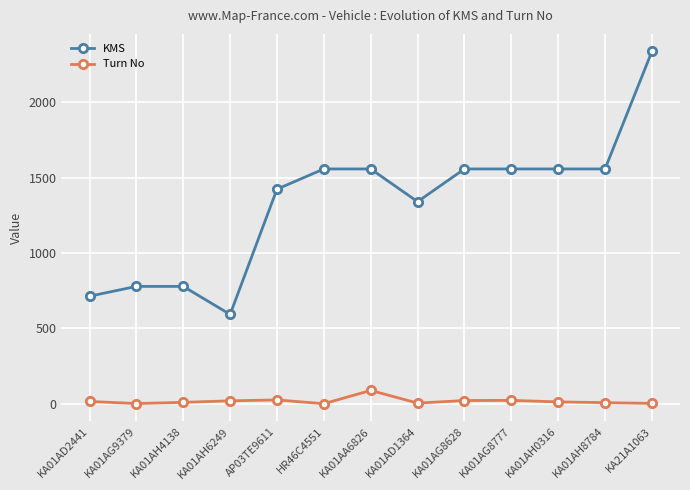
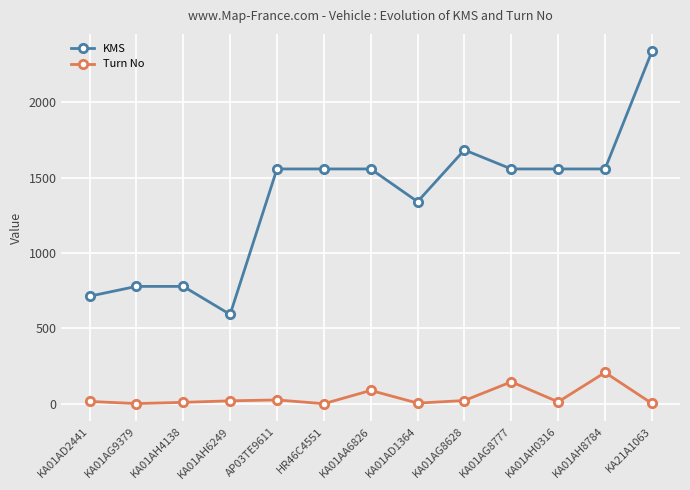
  {
    "KMS": {
      "KA01AD2441": 710,
      "KA01AG9379": 780,
      "KA01AH4138": 780,
      "KA01AH6249": 590,
-     "AP03TE9611": 1420,
+     "AP03TE9611": 1560,
      "HR46C4551": 1560,
      "KA01AA6826": 1560,
      "KA01AD1364": 1340,
-     "KA01AG8628": 1560,
+     "KA01AG8628": 1680,
      "KA01AG8777": 1560,
      "KA01AH0316": 1560,
      "KA01AH8784": 1560,
      "KA21A1063": 2340
    },
    "Turn No": {
      "KA01AD2441": 20,
      "KA01AG9379": 0,
      "KA01AH4138": 10,
      "KA01AH6249": 20,
      "AP03TE9611": 30,
      "HR46C4551": 0,
      "KA01AA6826": 90,
      "KA01AD1364": 10,
      "KA01AG8628": 20,
-     "KA01AG8777": 20,
+     "KA01AG8777": 150,
      "KA01AH0316": 10,
-     "KA01AH8784": 10,
+     "KA01AH8784": 210,
      "KA21A1063": 0
    }
  }
